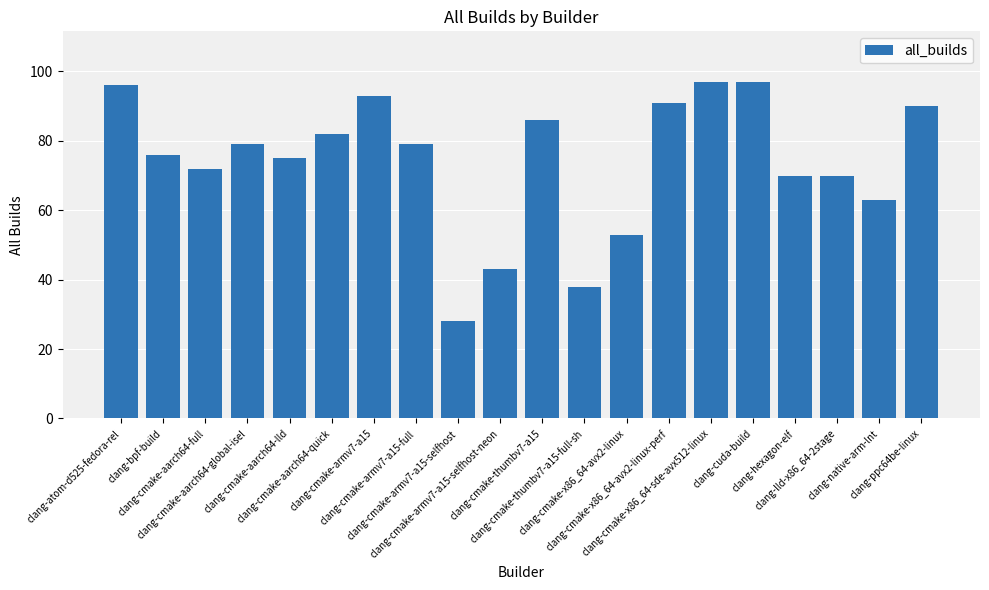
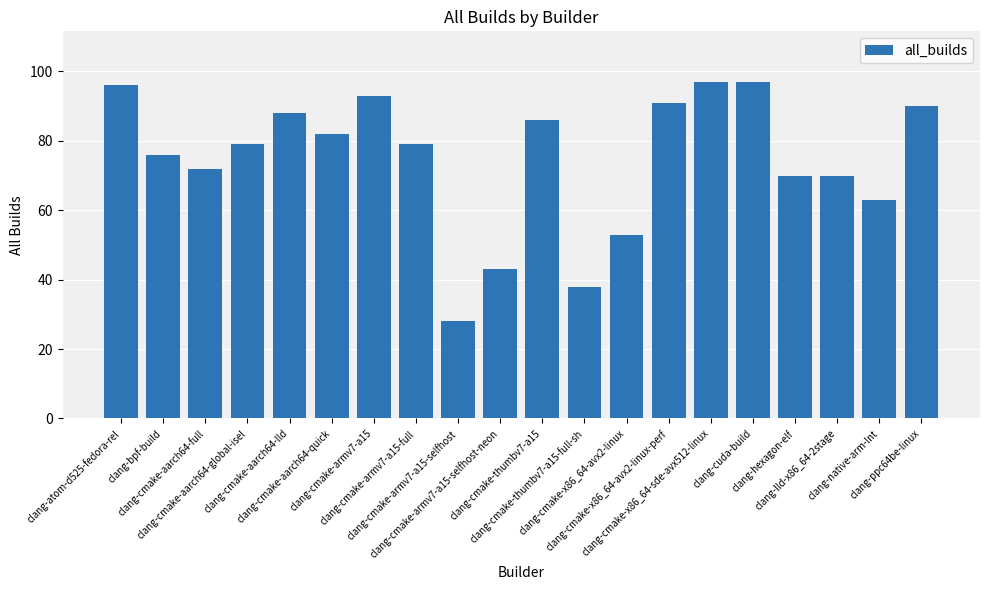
  {
    "clang-atom-d525-fedora-rel": 96,
    "clang-bpf-build": 76,
    "clang-cmake-aarch64-full": 72,
    "clang-cmake-aarch64-global-isel": 79,
-   "clang-cmake-aarch64-lld": 75,
+   "clang-cmake-aarch64-lld": 88,
    "clang-cmake-aarch64-quick": 82,
    "clang-cmake-armv7-a15": 93,
    "clang-cmake-armv7-a15-full": 79,
    "clang-cmake-armv7-a15-selfhost": 28,
    "clang-cmake-armv7-a15-selfhost-neon": 43,
    "clang-cmake-thumbv7-a15": 86,
    "clang-cmake-thumbv7-a15-full-sh": 38,
    "clang-cmake-x86_64-avx2-linux": 53,
    "clang-cmake-x86_64-avx2-linux-perf": 91,
    "clang-cmake-x86_64-sde-avx512-linux": 97,
    "clang-cuda-build": 97,
    "clang-hexagon-elf": 70,
    "clang-lld-x86_64-2stage": 70,
    "clang-native-arm-lnt": 63,
    "clang-ppc64be-linux": 90
  }
